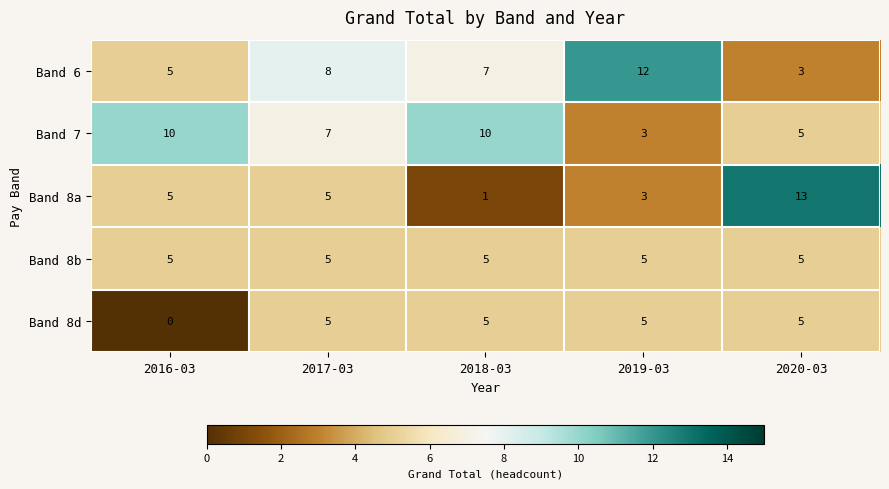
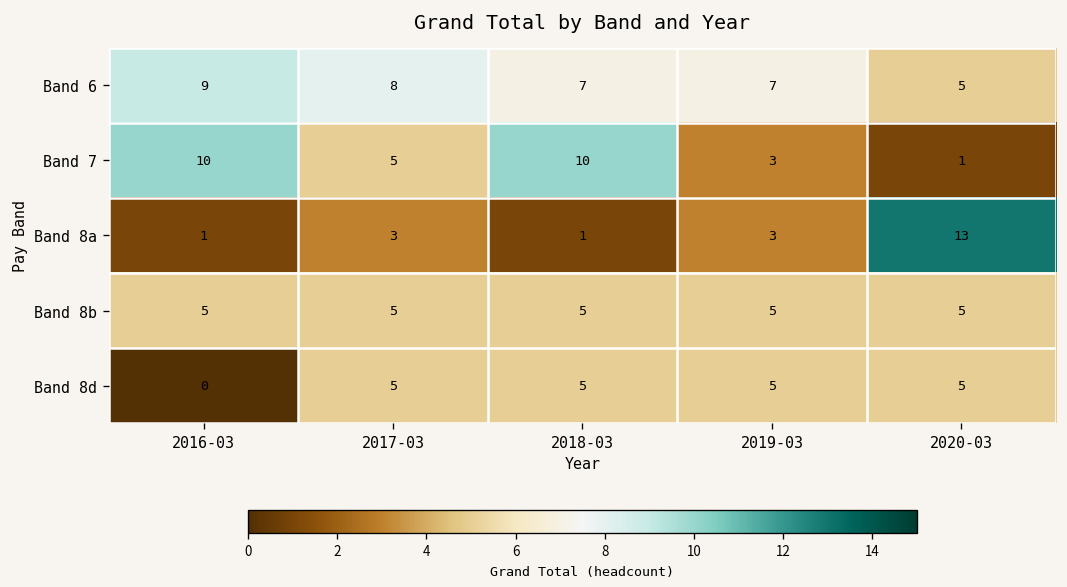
  {
    "Band 6": {
-     "2016-03": 5,
+     "2016-03": 9,
      "2017-03": 8,
      "2018-03": 7,
-     "2019-03": 12,
-     "2020-03": 3
+     "2019-03": 7,
+     "2020-03": 5
    },
    "Band 7": {
      "2016-03": 10,
-     "2017-03": 7,
+     "2017-03": 5,
      "2018-03": 10,
      "2019-03": 3,
-     "2020-03": 5
+     "2020-03": 1
    },
    "Band 8a": {
-     "2016-03": 5,
-     "2017-03": 5,
+     "2016-03": 1,
+     "2017-03": 3,
      "2018-03": 1,
      "2019-03": 3,
      "2020-03": 13
    },
    "Band 8b": {
      "2016-03": 5,
      "2017-03": 5,
      "2018-03": 5,
      "2019-03": 5,
      "2020-03": 5
    },
    "Band 8d": {
      "2016-03": 0,
      "2017-03": 5,
      "2018-03": 5,
      "2019-03": 5,
      "2020-03": 5
    }
  }
